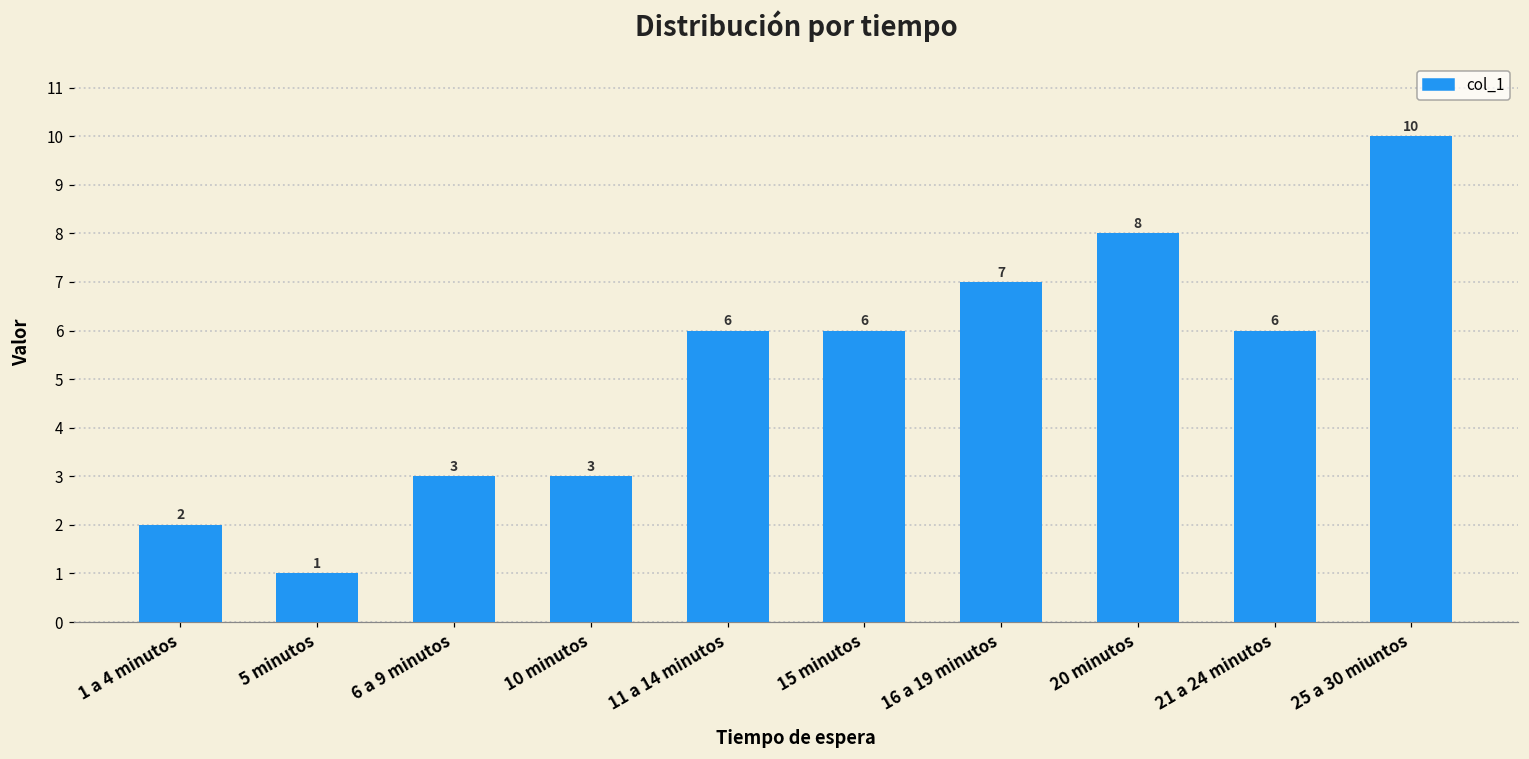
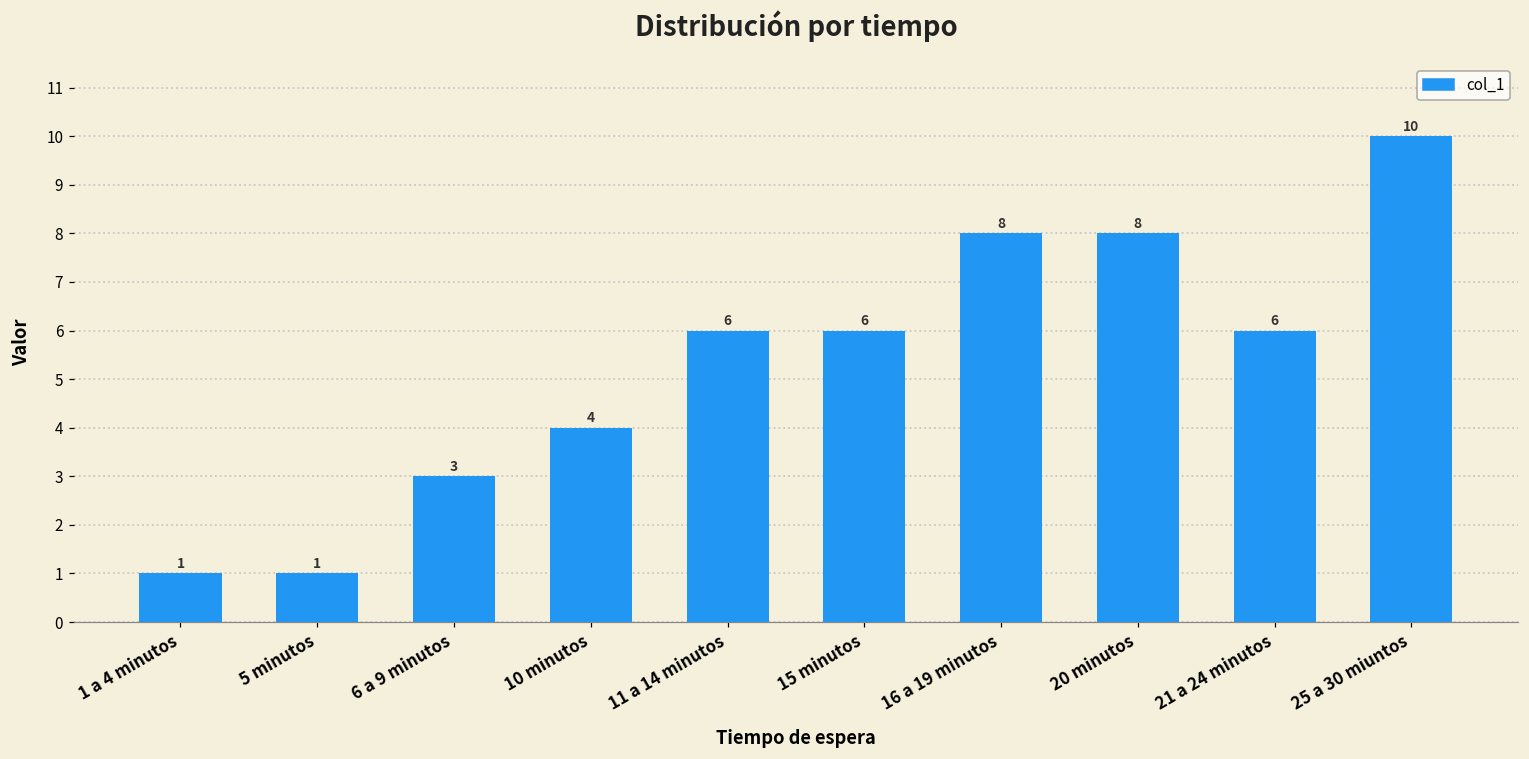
  {
-   "1 a 4 minutos": 2,
+   "1 a 4 minutos": 1,
    "5 minutos": 1,
    "6 a 9 minutos": 3,
-   "10 minutos": 3,
+   "10 minutos": 4,
    "11 a 14 minutos": 6,
    "15 minutos": 6,
-   "16 a 19 minutos": 7,
+   "16 a 19 minutos": 8,
    "20 minutos": 8,
    "21 a 24 minutos": 6,
    "25 a 30 miuntos": 10
  }
